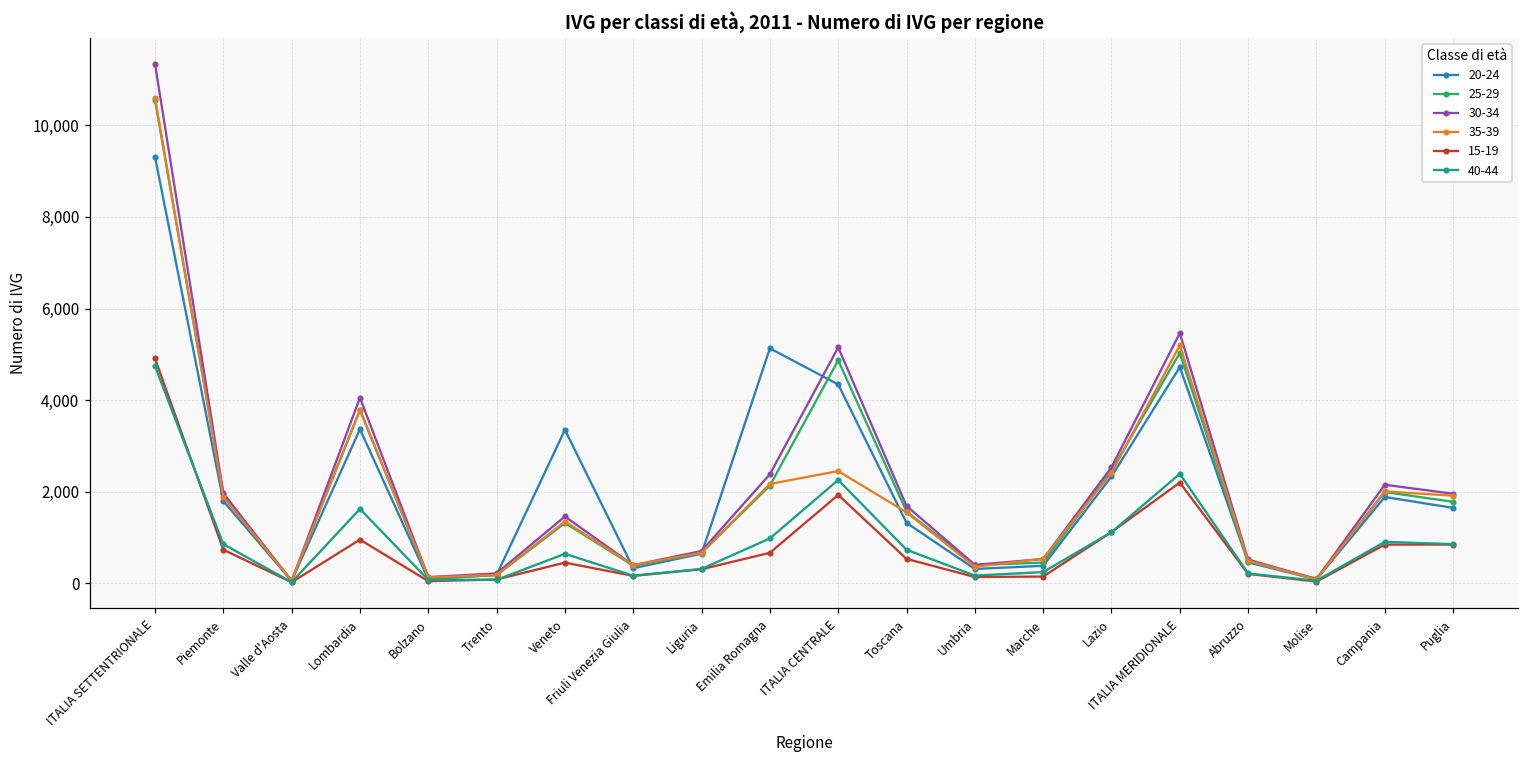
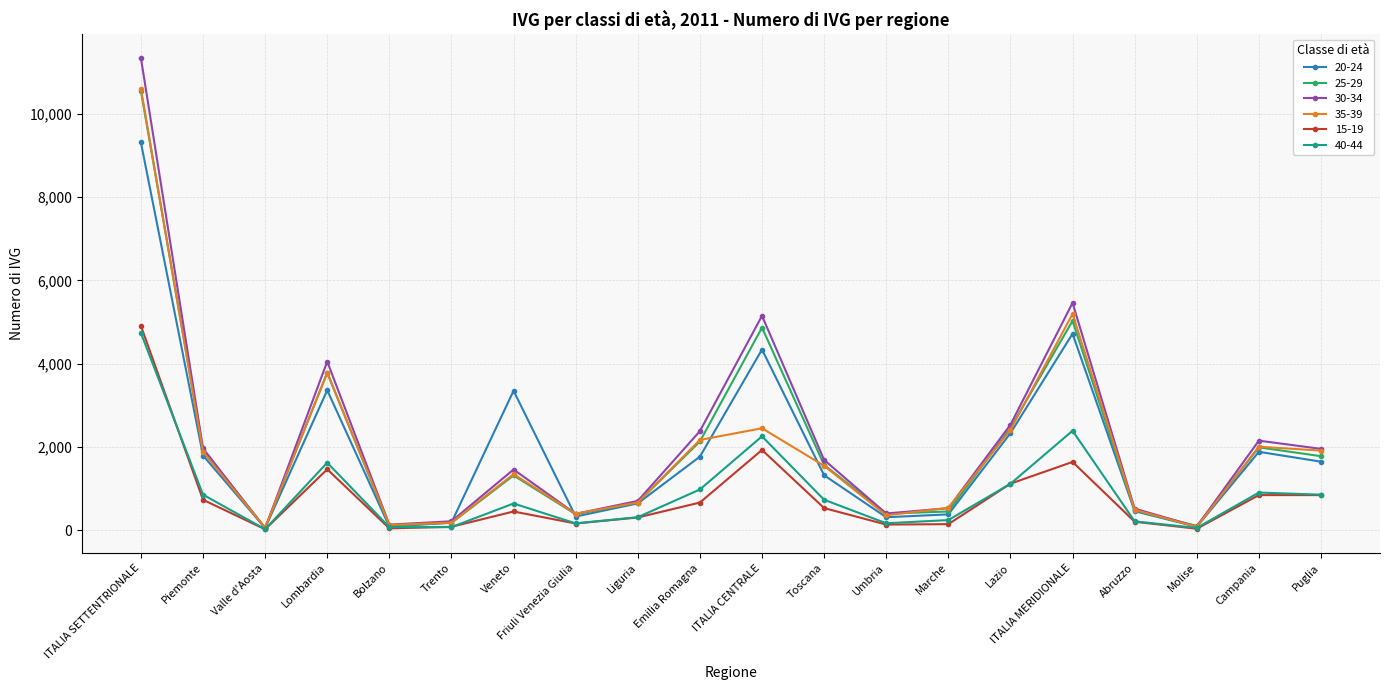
  {
    "20-24": {
      "ITALIA SETTENTRIONALE": "9,300",
      "Piemonte": "1,800",
      "Lombardia": "3,400",
      "Veneto": "3,400",
-     "Emilia Romagna": "5,100",
+     "Emilia Romagna": "1,800",
      "ITALIA CENTRALE": "4,300",
      "Toscana": "1,300",
      "Marche": "400",
      "Lazio": "2,300",
      "ITALIA MERIDIONALE": "4,700",
      "Campania": "1,900",
      "Puglia": "1,600"
    },
    "30-34": {
      "ITALIA SETTENTRIONALE": "11,300",
      "Lombardia": "4,100",
      "Veneto": "1,500",
      "Emilia Romagna": "2,400",
      "ITALIA CENTRALE": "5,200",
      "Toscana": "1,700",
      "Lazio": "2,500",
      "ITALIA MERIDIONALE": "5,500",
      "Campania": "2,200"
    },
    "35-39": {
      "ITALIA CENTRALE": "2,400",
      "ITALIA MERIDIONALE": "5,200"
    },
    "15-19": {
      "ITALIA SETTENTRIONALE": "4,900",
      "Piemonte": "700",
-     "Lombardia": "1,000",
+     "Lombardia": "1,500",
      "Veneto": "400",
      "Emilia Romagna": "700",
      "ITALIA CENTRALE": "1,900",
      "Toscana": "500",
      "Marche": "100",
-     "ITALIA MERIDIONALE": "2,200"
+     "ITALIA MERIDIONALE": "1,600"
    }
  }
